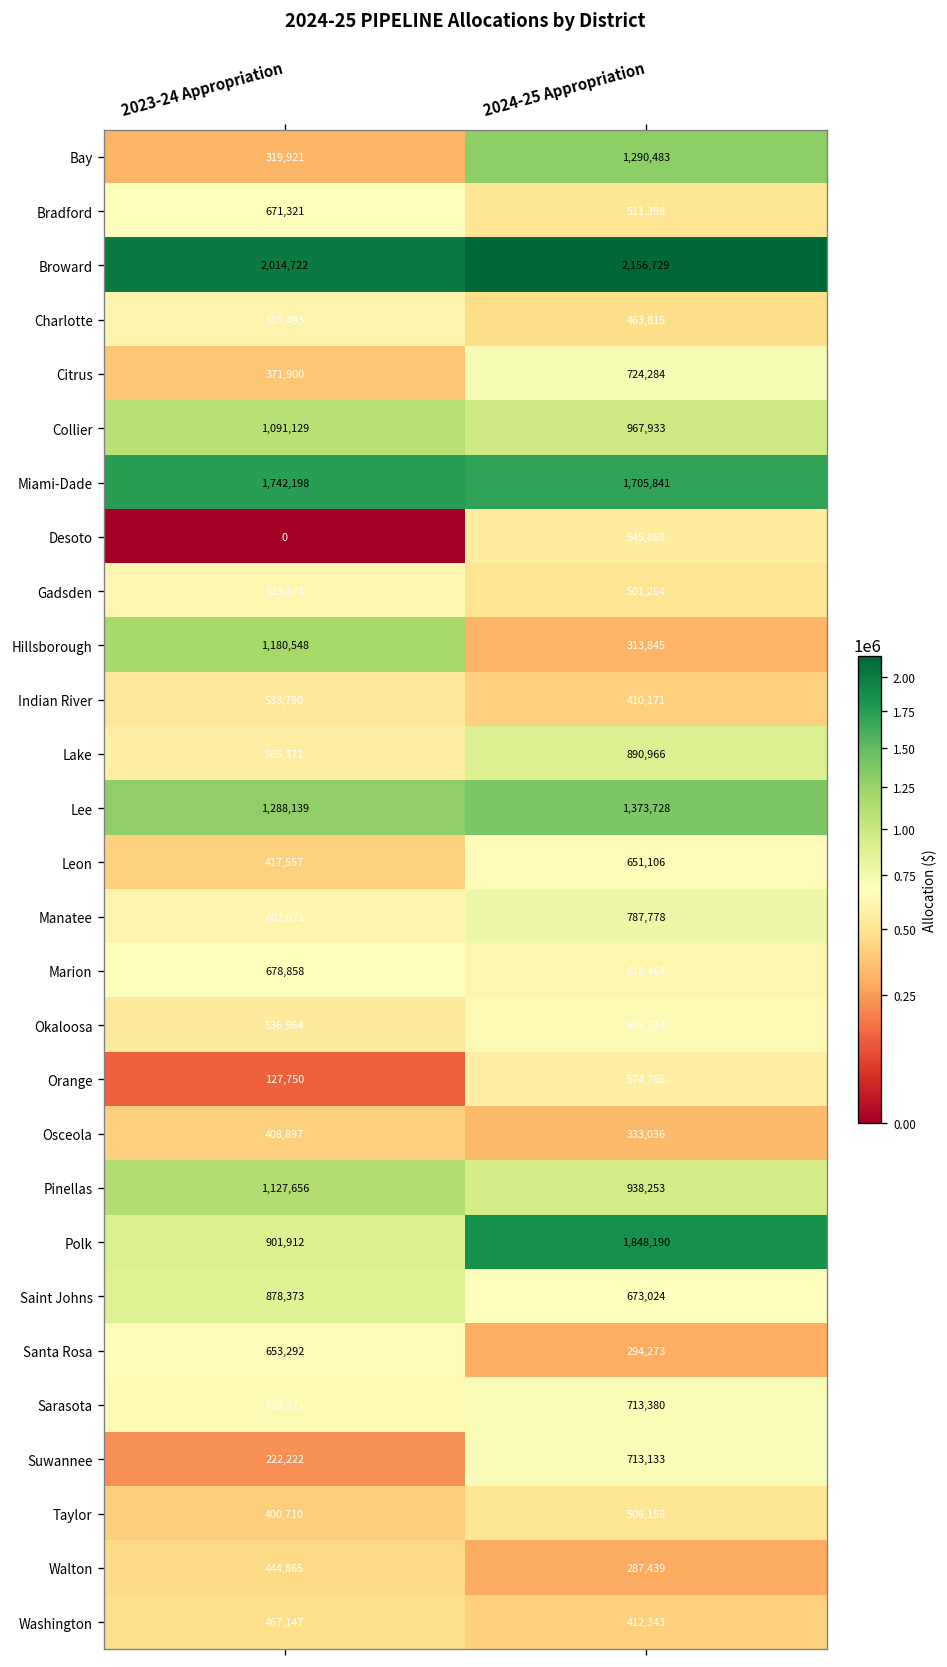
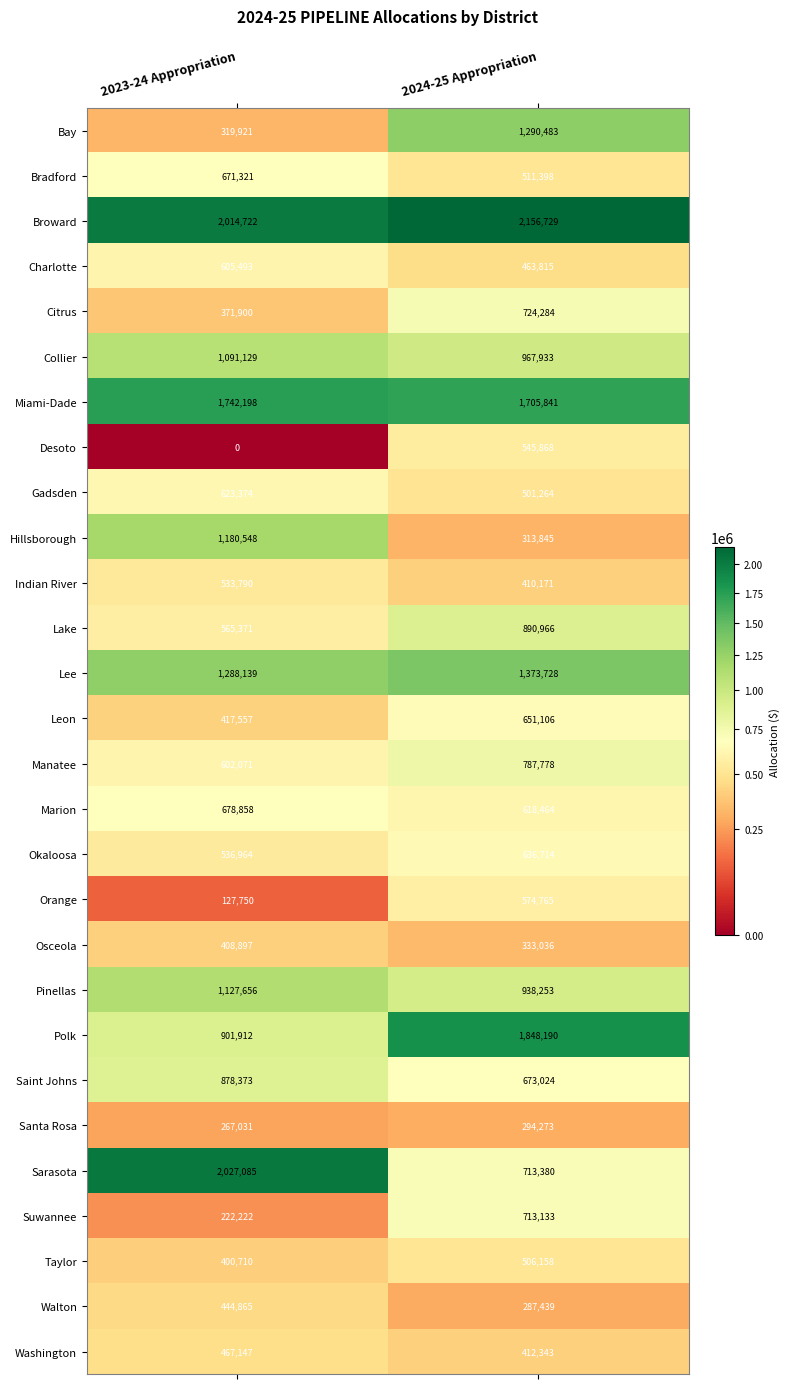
  {
    "Bay": {
      "2023-24 Appropriation": "319,921",
      "2024-25 Appropriation": "1,290,483"
    },
    "Bradford": {
      "2023-24 Appropriation": "671,321",
      "2024-25 Appropriation": "511,398"
    },
    "Broward": {
      "2023-24 Appropriation": "2,014,722",
      "2024-25 Appropriation": "2,156,729"
    },
    "Charlotte": {
      "2023-24 Appropriation": "605,493",
      "2024-25 Appropriation": "463,815"
    },
    "Citrus": {
      "2023-24 Appropriation": "371,900",
      "2024-25 Appropriation": "724,284"
    },
    "Collier": {
      "2023-24 Appropriation": "1,091,129",
      "2024-25 Appropriation": "967,933"
    },
    "Miami-Dade": {
      "2023-24 Appropriation": "1,742,198",
      "2024-25 Appropriation": "1,705,841"
    },
    "Desoto": {
      "2023-24 Appropriation": "0",
      "2024-25 Appropriation": "545,868"
    },
    "Gadsden": {
      "2023-24 Appropriation": "623,374",
      "2024-25 Appropriation": "501,264"
    },
    "Hillsborough": {
      "2023-24 Appropriation": "1,180,548",
      "2024-25 Appropriation": "313,845"
    },
    "Indian River": {
      "2023-24 Appropriation": "533,790",
      "2024-25 Appropriation": "410,171"
    },
    "Lake": {
      "2023-24 Appropriation": "565,371",
      "2024-25 Appropriation": "890,966"
    },
    "Lee": {
      "2023-24 Appropriation": "1,288,139",
      "2024-25 Appropriation": "1,373,728"
    },
    "Leon": {
      "2023-24 Appropriation": "417,557",
      "2024-25 Appropriation": "651,106"
    },
    "Manatee": {
      "2023-24 Appropriation": "602,071",
      "2024-25 Appropriation": "787,778"
    },
    "Marion": {
      "2023-24 Appropriation": "678,858",
      "2024-25 Appropriation": "618,464"
    },
    "Okaloosa": {
      "2023-24 Appropriation": "536,964",
      "2024-25 Appropriation": "636,714"
    },
    "Orange": {
      "2023-24 Appropriation": "127,750",
      "2024-25 Appropriation": "574,765"
    },
    "Osceola": {
      "2023-24 Appropriation": "408,897",
      "2024-25 Appropriation": "333,036"
    },
    "Pinellas": {
      "2023-24 Appropriation": "1,127,656",
      "2024-25 Appropriation": "938,253"
    },
    "Polk": {
      "2023-24 Appropriation": "901,912",
      "2024-25 Appropriation": "1,848,190"
    },
    "Saint Johns": {
      "2023-24 Appropriation": "878,373",
      "2024-25 Appropriation": "673,024"
    },
    "Santa Rosa": {
-     "2023-24 Appropriation": "653,292",
+     "2023-24 Appropriation": "267,031",
      "2024-25 Appropriation": "294,273"
    },
    "Sarasota": {
-     "2023-24 Appropriation": "638,371",
+     "2023-24 Appropriation": "2,027,085",
      "2024-25 Appropriation": "713,380"
    },
    "Suwannee": {
      "2023-24 Appropriation": "222,222",
      "2024-25 Appropriation": "713,133"
    },
    "Taylor": {
      "2023-24 Appropriation": "400,710",
      "2024-25 Appropriation": "506,158"
    },
    "Walton": {
      "2023-24 Appropriation": "444,865",
      "2024-25 Appropriation": "287,439"
    },
    "Washington": {
      "2023-24 Appropriation": "467,147",
      "2024-25 Appropriation": "412,343"
    }
  }
